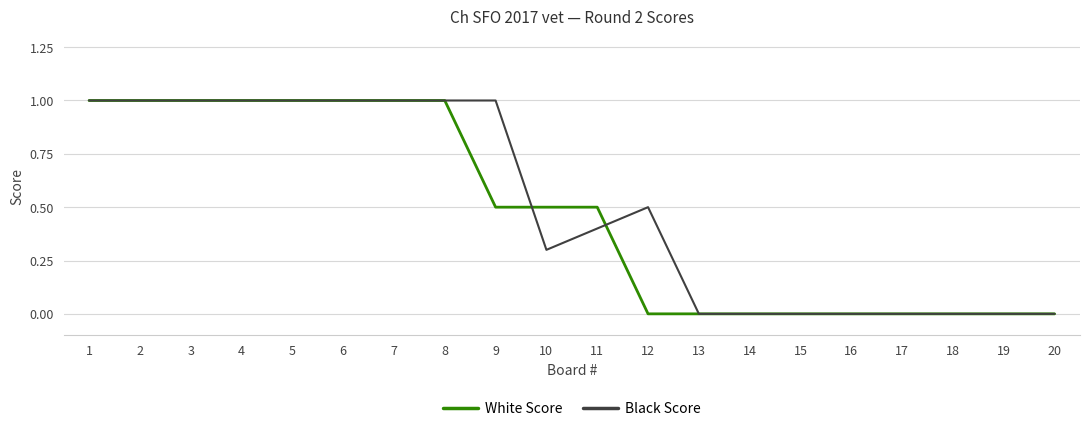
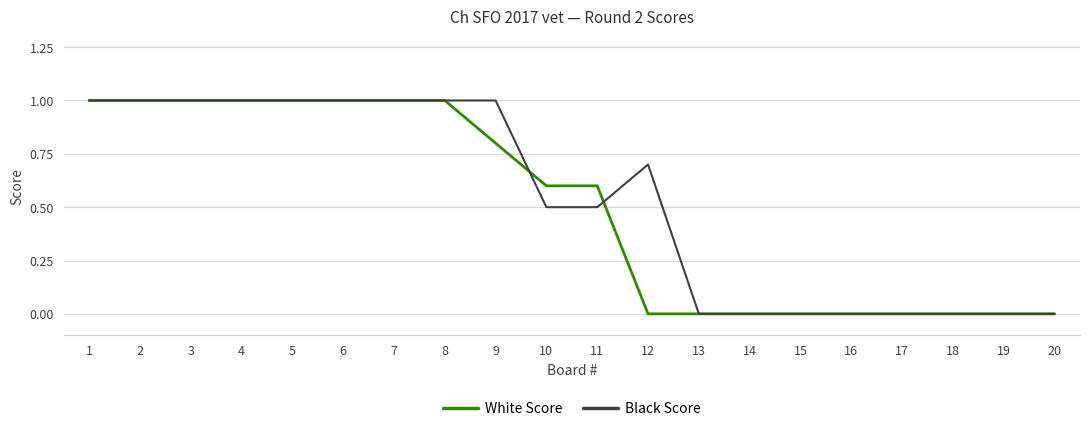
  {
    "White Score": {
-     "9": 0.5,
-     "10": 0.5,
-     "11": 0.5,
+     "9": 0.8,
+     "10": 0.6,
+     "11": 0.6,
      "12": 0.0
    },
    "Black Score": {
      "9": 1.0,
-     "10": 0.3,
-     "11": 0.4,
-     "12": 0.5
+     "10": 0.5,
+     "11": 0.5,
+     "12": 0.7
    }
  }
